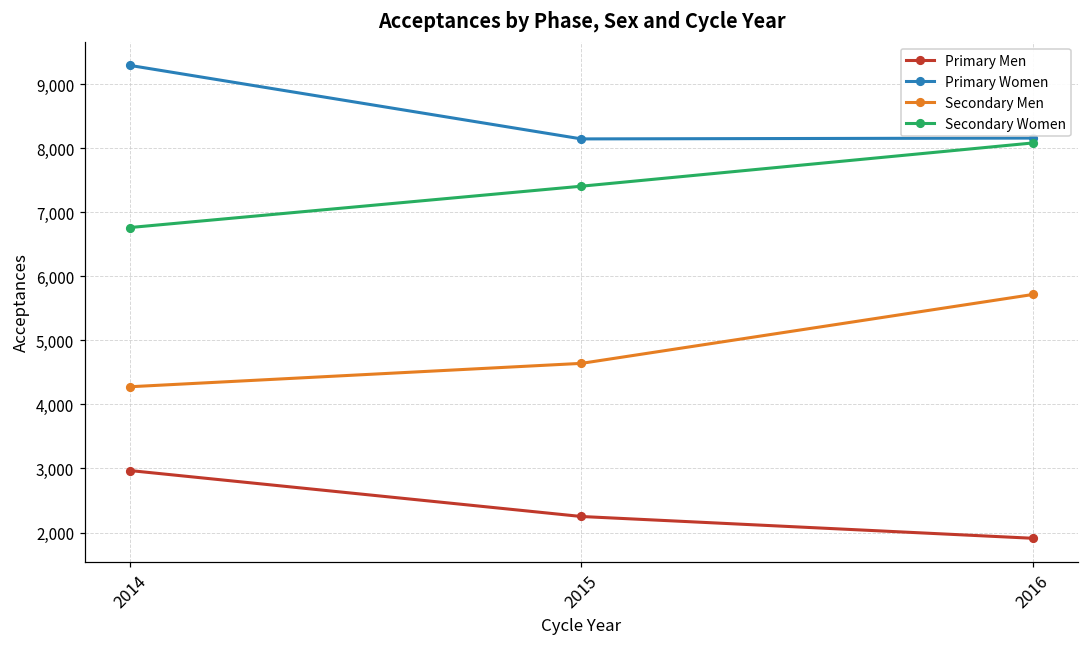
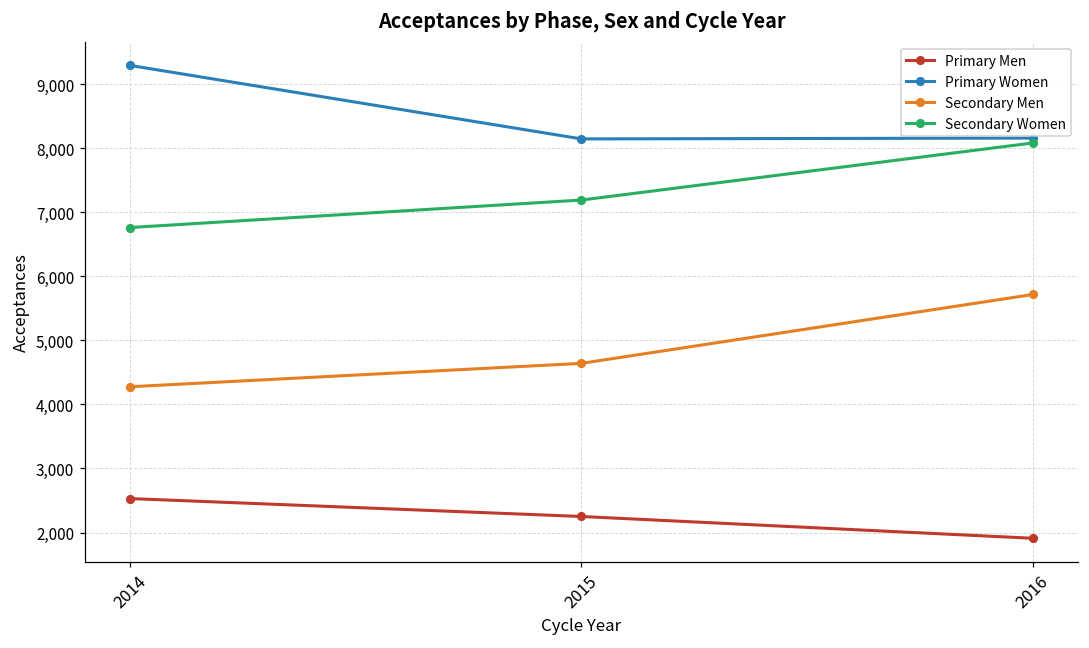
  {
    "Primary Men": {
-     "2014": "3,000",
+     "2014": "2,500",
      "2015": "2,300",
      "2016": "1,900"
    },
    "Primary Women": {
      "2014": "9,300",
      "2015": "8,100",
      "2016": "8,200"
    },
    "Secondary Men": {
      "2014": "4,300",
      "2015": "4,600",
      "2016": "5,700"
    },
    "Secondary Women": {
      "2014": "6,800",
-     "2015": "7,400",
+     "2015": "7,200",
      "2016": "8,100"
    }
  }
